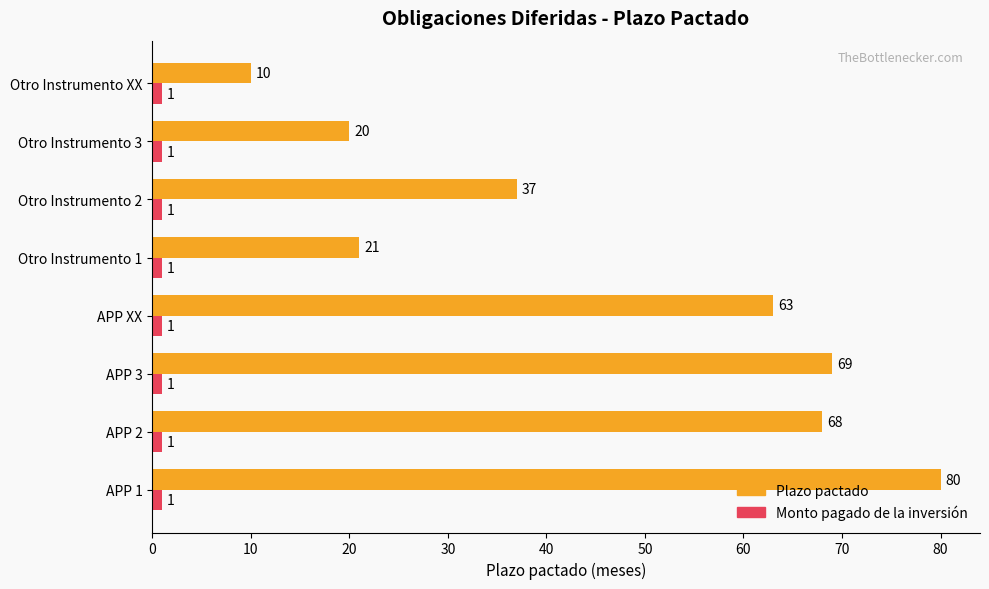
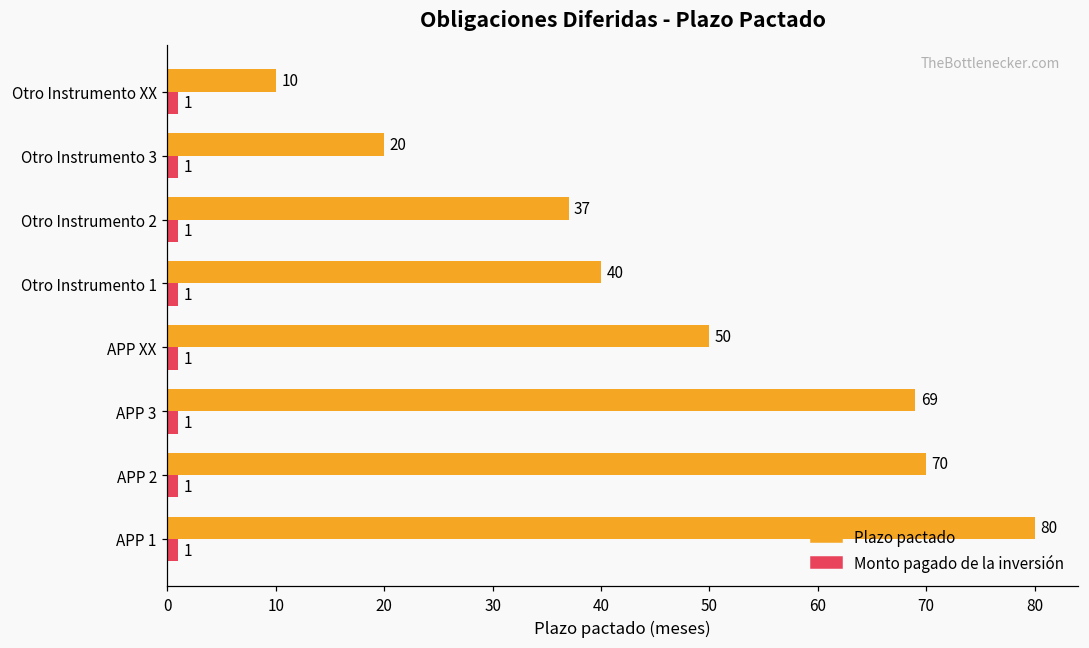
  {
    "Plazo pactado": {
      "Otro Instrumento XX": 10,
      "Otro Instrumento 3": 20,
      "Otro Instrumento 2": 37,
-     "Otro Instrumento 1": 21,
-     "APP XX": 63,
+     "Otro Instrumento 1": 40,
+     "APP XX": 50,
      "APP 3": 69,
-     "APP 2": 68,
+     "APP 2": 70,
      "APP 1": 80
    },
    "Monto pagado de la inversión": {
      "Otro Instrumento XX": 1,
      "Otro Instrumento 3": 1,
      "Otro Instrumento 2": 1,
      "Otro Instrumento 1": 1,
      "APP XX": 1,
      "APP 3": 1,
      "APP 2": 1,
      "APP 1": 1
    }
  }
